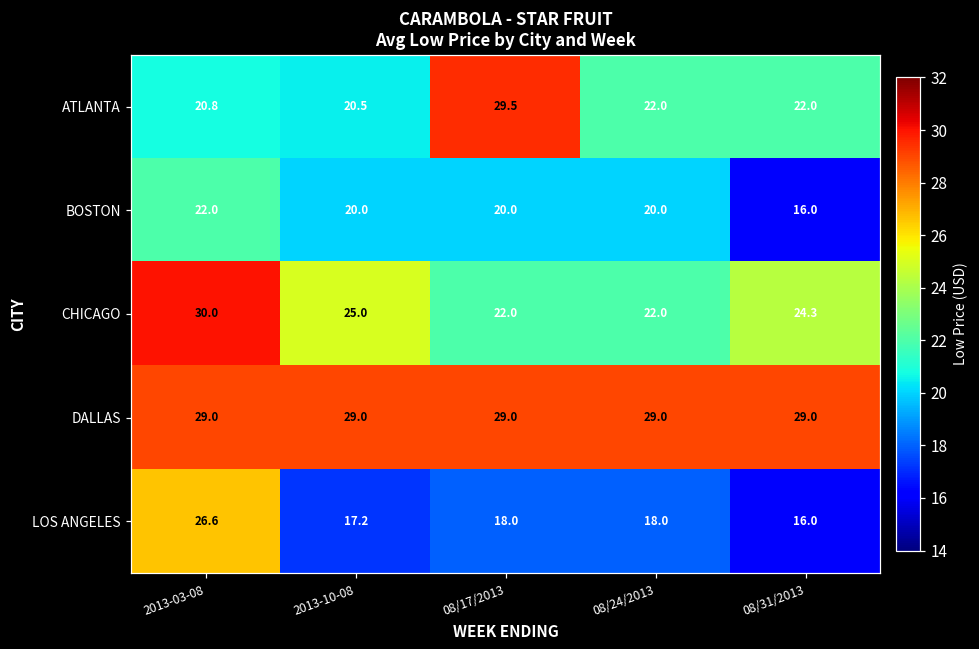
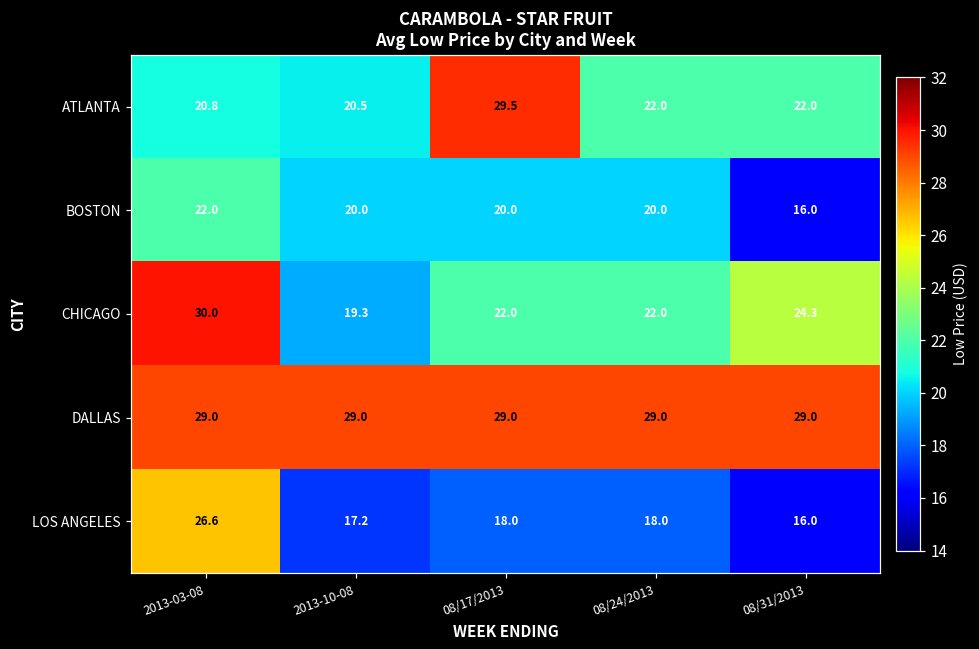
  {
    "ATLANTA": {
      "2013-03-08": 20.8,
      "2013-10-08": 20.5,
      "08/17/2013": 29.5,
      "08/24/2013": 22.0,
      "08/31/2013": 22.0
    },
    "BOSTON": {
      "2013-03-08": 22.0,
      "2013-10-08": 20.0,
      "08/17/2013": 20.0,
      "08/24/2013": 20.0,
      "08/31/2013": 16.0
    },
    "CHICAGO": {
      "2013-03-08": 30.0,
-     "2013-10-08": 25.0,
+     "2013-10-08": 19.3,
      "08/17/2013": 22.0,
      "08/24/2013": 22.0,
      "08/31/2013": 24.3
    },
    "DALLAS": {
      "2013-03-08": 29.0,
      "2013-10-08": 29.0,
      "08/17/2013": 29.0,
      "08/24/2013": 29.0,
      "08/31/2013": 29.0
    },
    "LOS ANGELES": {
      "2013-03-08": 26.6,
      "2013-10-08": 17.2,
      "08/17/2013": 18.0,
      "08/24/2013": 18.0,
      "08/31/2013": 16.0
    }
  }
